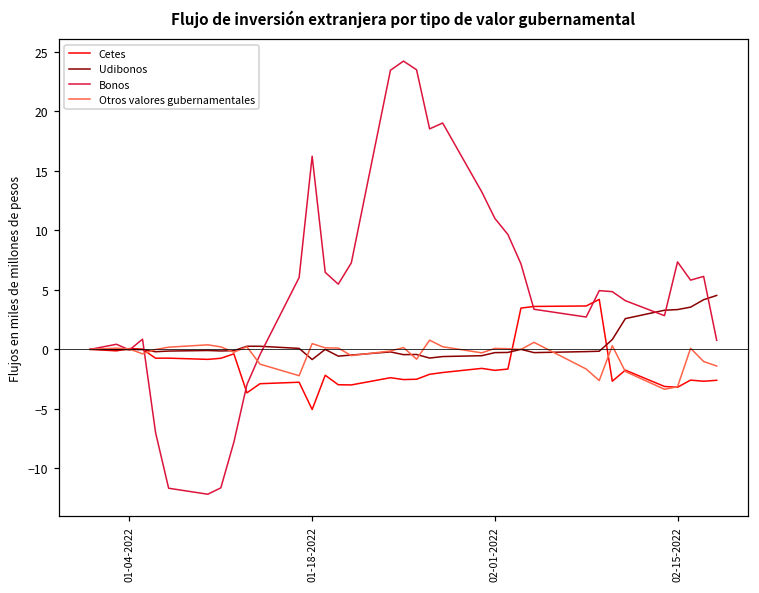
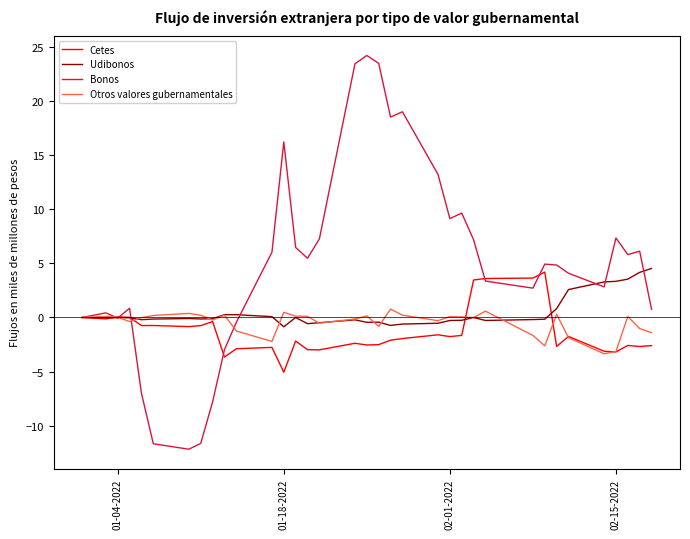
  {
    "Cetes": {
      "01-18-2022": -5.1,
      "02-01-2022": -1.8
    },
    "Udibonos": {
      "01-18-2022": -0.9,
      "02-01-2022": -0.3,
      "02-15-2022": 3.3
    },
    "Bonos": {
      "01-18-2022": 16.2,
-     "02-01-2022": 11.0,
+     "02-01-2022": 9.1,
      "02-15-2022": 7.3
    },
    "Otros valores gubernamentales": {
      "01-18-2022": 0.5,
      "02-01-2022": 0.1
    }
  }
